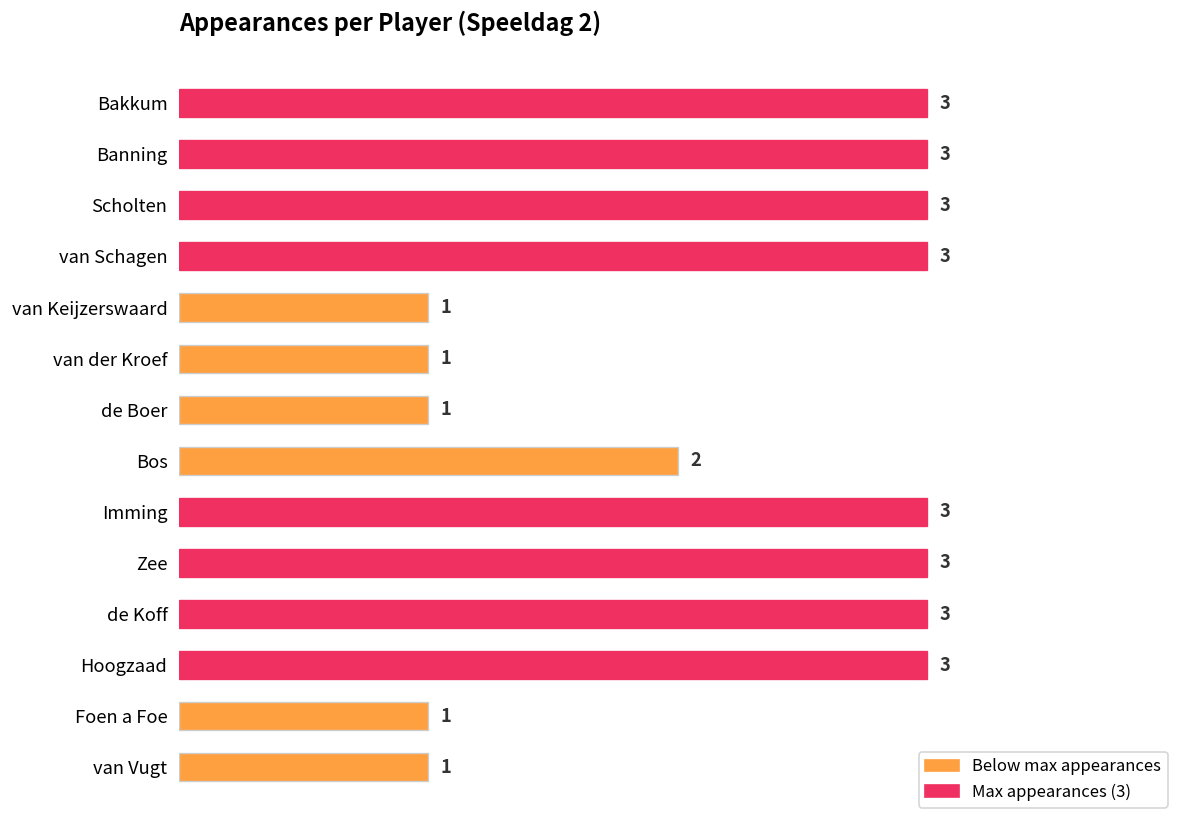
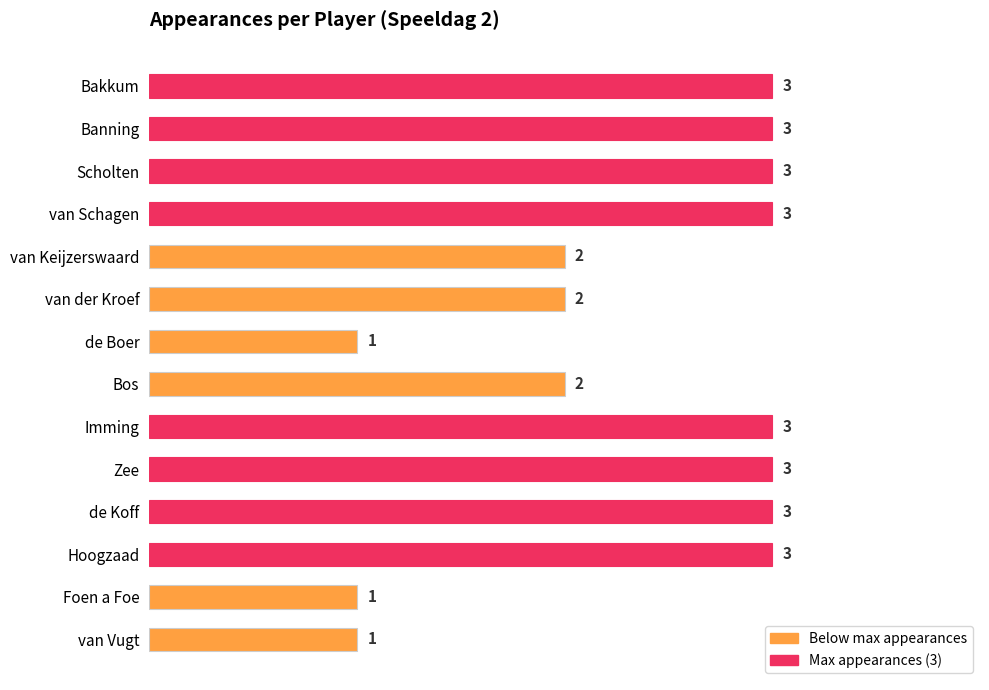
  {
    "Bakkum": 3,
    "Banning": 3,
    "Scholten": 3,
    "van Schagen": 3,
-   "van Keijzerswaard": 1,
-   "van der Kroef": 1,
+   "van Keijzerswaard": 2,
+   "van der Kroef": 2,
    "de Boer": 1,
    "Bos": 2,
    "Imming": 3,
    "Zee": 3,
    "de Koff": 3,
    "Hoogzaad": 3,
    "Foen a Foe": 1,
    "van Vugt": 1
  }
